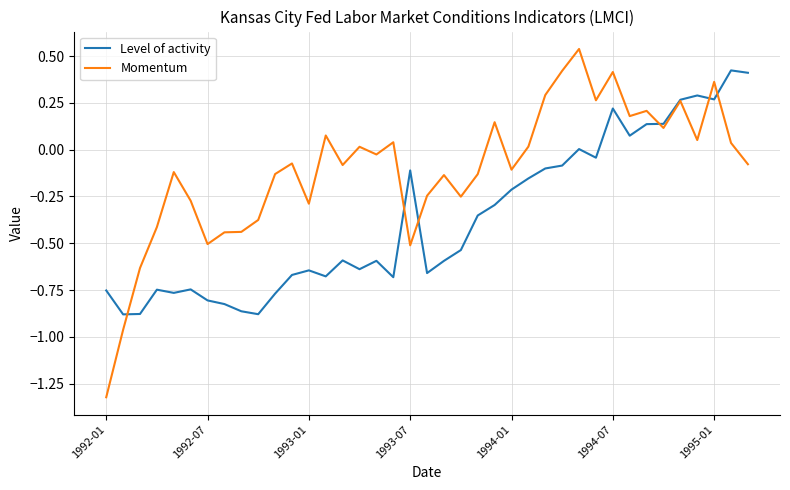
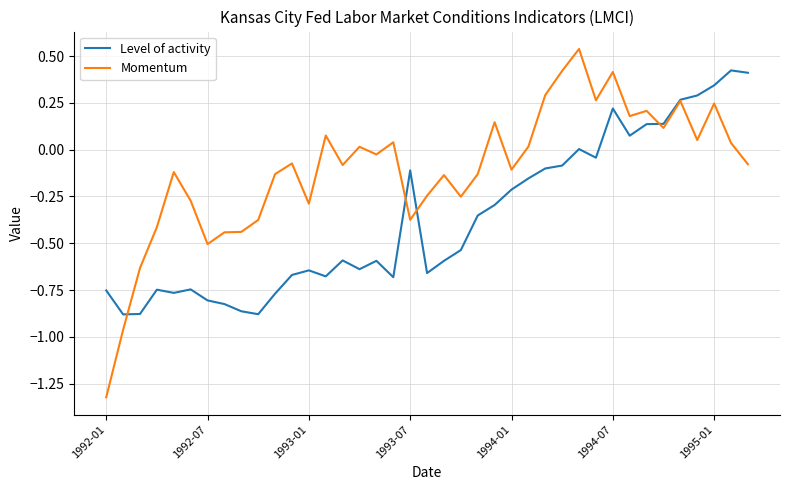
  {
    "Level of activity": {
      "1992-01": -0.75,
      "1992-07": -0.81,
      "1993-01": -0.65,
      "1993-07": -0.11,
      "1994-01": -0.21,
      "1994-07": 0.22,
-     "1995-01": 0.27
+     "1995-01": 0.34
    },
    "Momentum": {
      "1992-01": -1.32,
      "1992-07": -0.50,
      "1993-01": -0.29,
-     "1993-07": -0.51,
+     "1993-07": -0.38,
      "1994-01": -0.11,
      "1994-07": 0.41,
-     "1995-01": 0.36
+     "1995-01": 0.25
    }
  }
